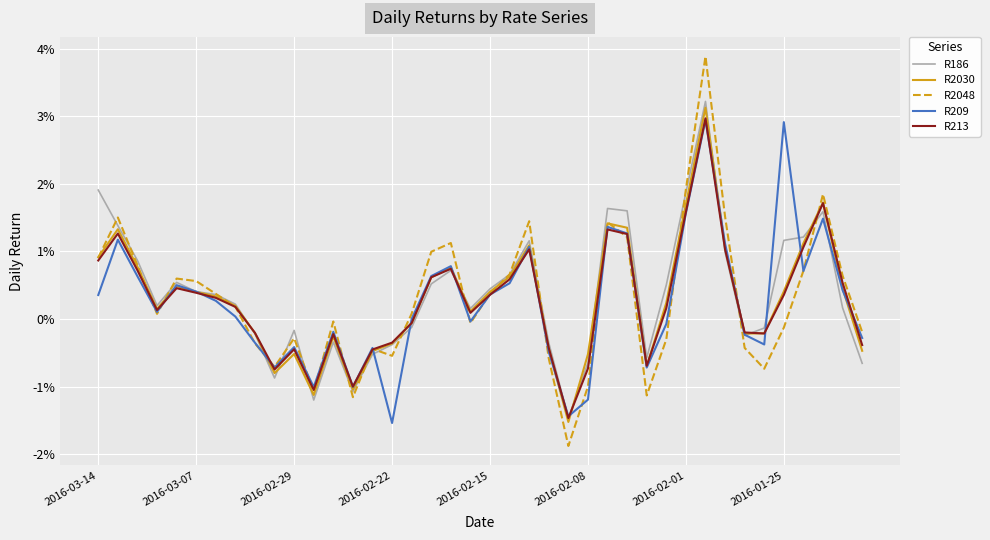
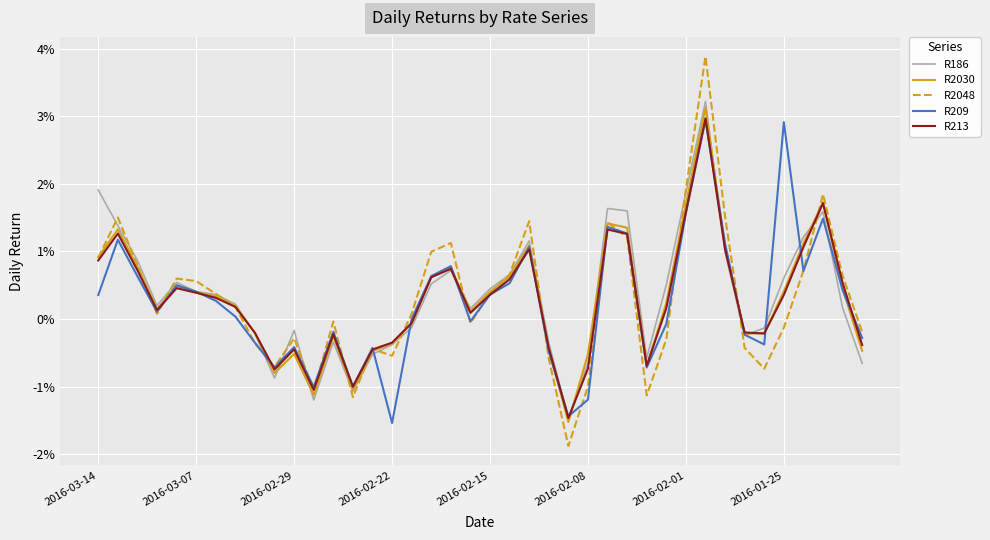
  {
    "R186": {
      "2016-03-14": "1.9%",
      "2016-02-29": "-0.2%",
      "2016-02-15": "0.4%",
      "2016-02-08": "-0.6%",
      "2016-02-01": "1.9%",
-     "2016-01-25": "1.2%"
+     "2016-01-25": "0.6%"
    },
    "R209": {
      "2016-03-14": "0.4%",
      "2016-02-22": "-1.5%",
      "2016-02-08": "-1.2%",
      "2016-01-25": "2.9%"
    },
    "R213": {
      "2016-03-14": "0.9%",
      "2016-02-08": "-0.7%",
      "2016-01-25": "0.4%"
    }
  }
